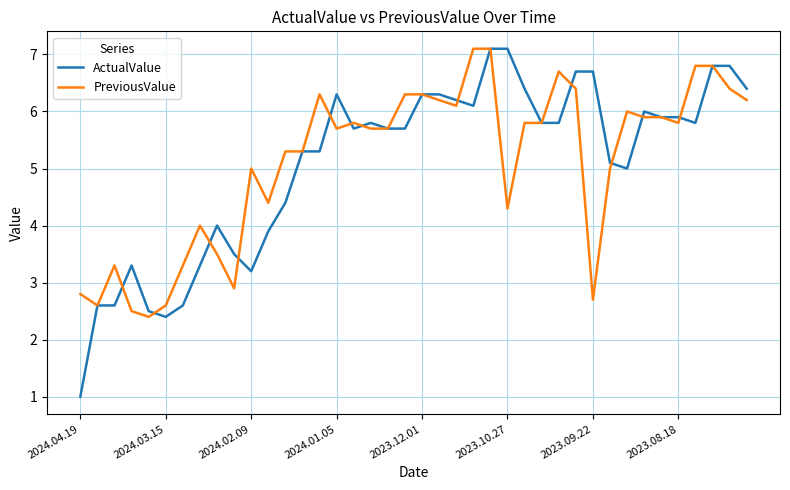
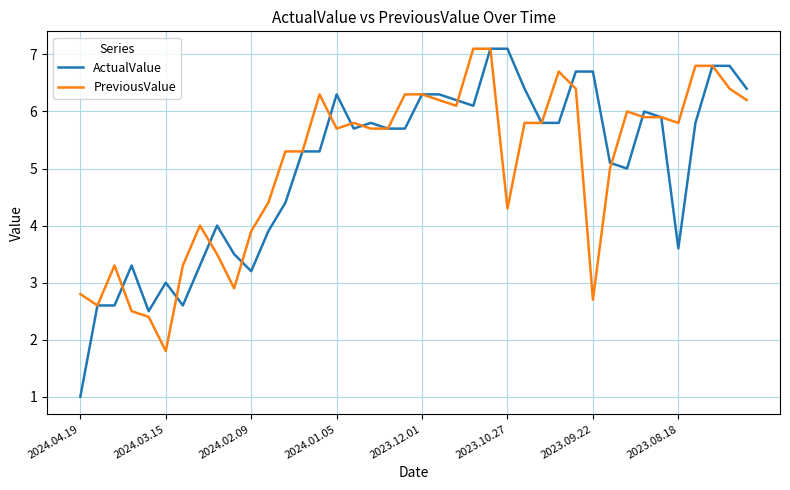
  {
    "ActualValue": {
      "2024.04.19": 1.0,
-     "2024.03.15": 2.4,
+     "2024.03.15": 3.0,
      "2024.02.09": 3.2,
      "2024.01.05": 6.3,
      "2023.10.27": 7.1,
      "2023.09.22": 6.7,
-     "2023.08.18": 5.9
+     "2023.08.18": 3.6
    },
    "PreviousValue": {
      "2024.04.19": 2.8,
-     "2024.03.15": 2.6,
-     "2024.02.09": 5.0,
+     "2024.03.15": 1.8,
+     "2024.02.09": 3.9,
      "2024.01.05": 5.7,
      "2023.10.27": 4.3,
      "2023.09.22": 2.7,
      "2023.08.18": 5.8
    }
  }
